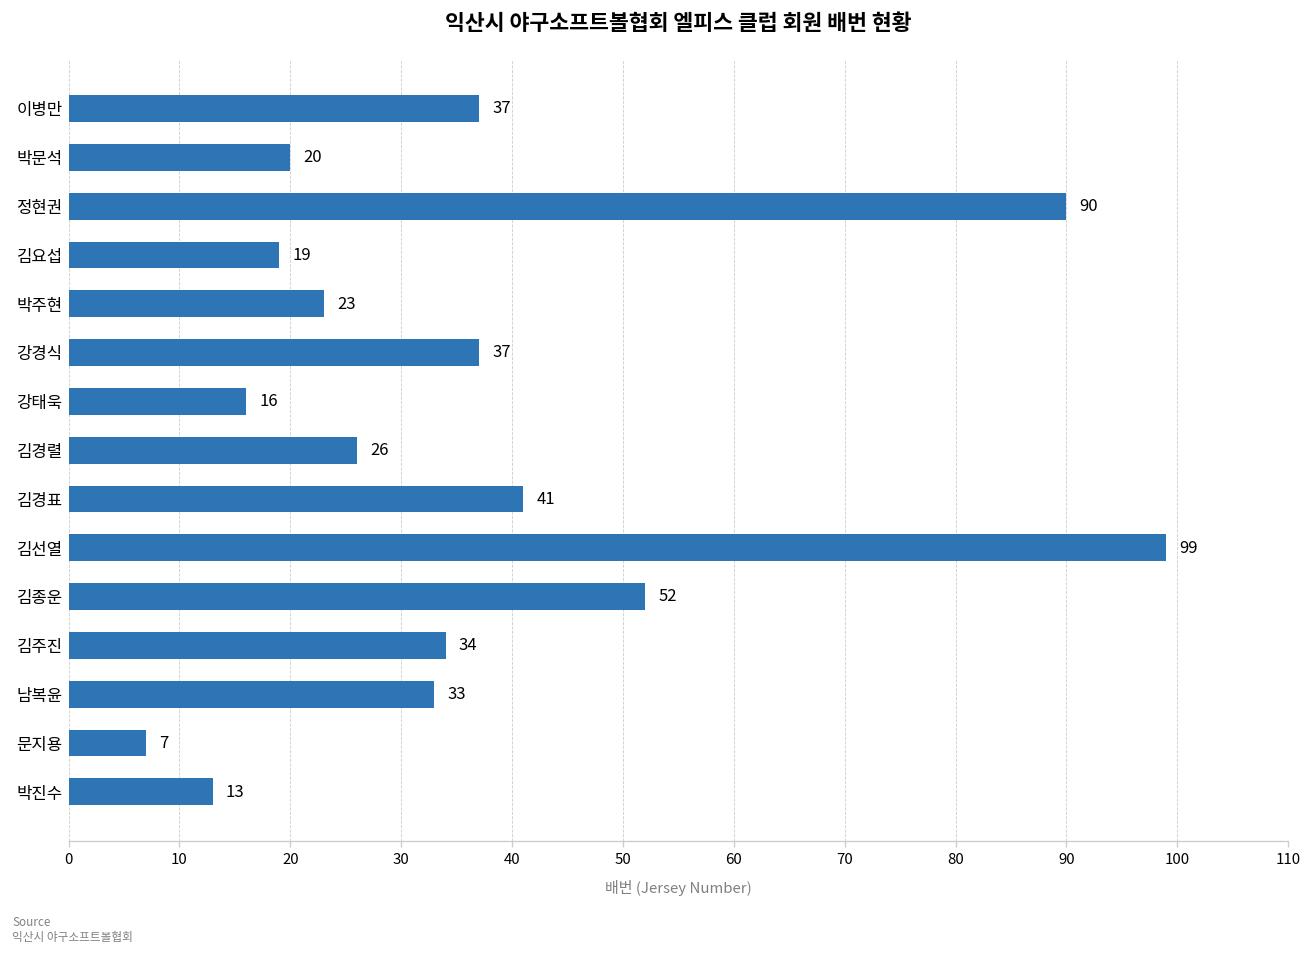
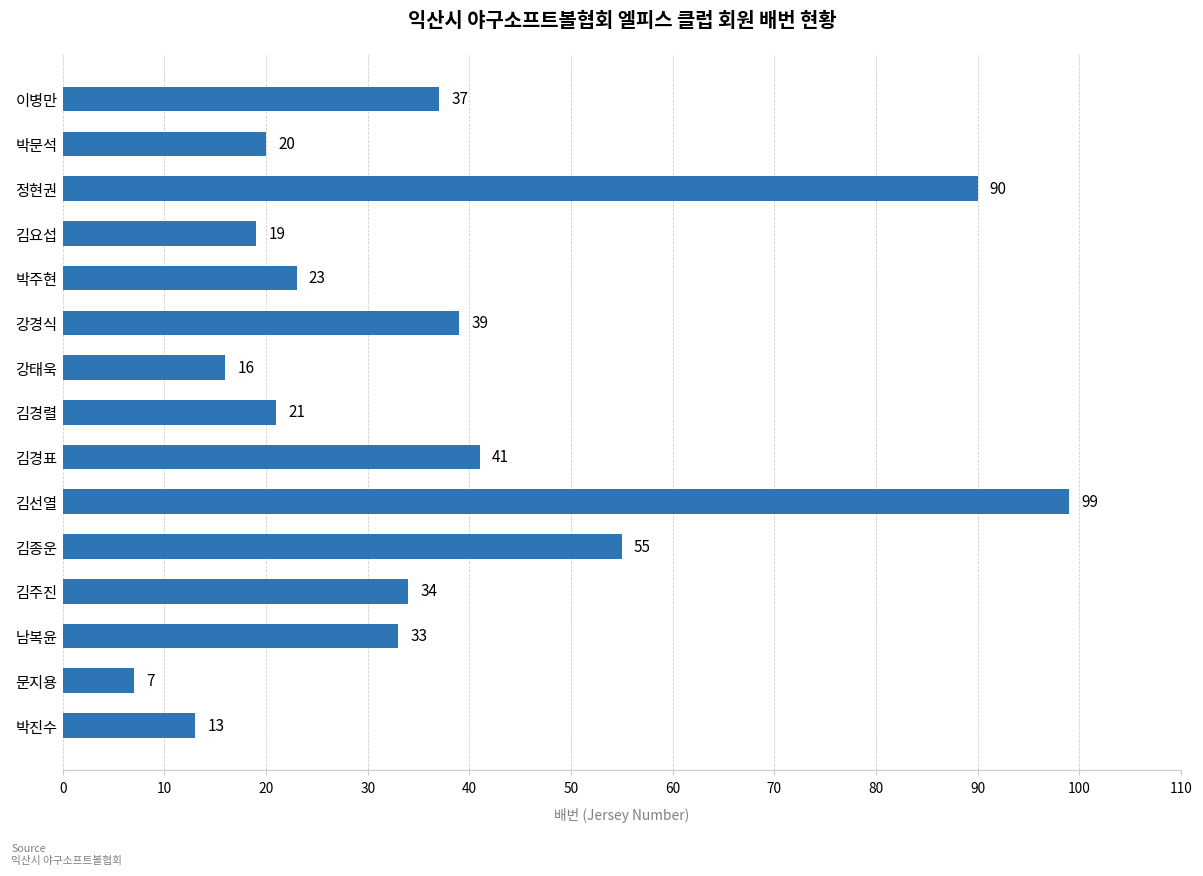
  {
    "이병만": 37,
    "박문석": 20,
    "정현권": 90,
    "김요섭": 19,
    "박주현": 23,
-   "강경식": 37,
+   "강경식": 39,
    "강태욱": 16,
-   "김경렬": 26,
+   "김경렬": 21,
    "김경표": 41,
    "김선열": 99,
-   "김종운": 52,
+   "김종운": 55,
    "김주진": 34,
    "남복윤": 33,
    "문지용": 7,
    "박진수": 13
  }
